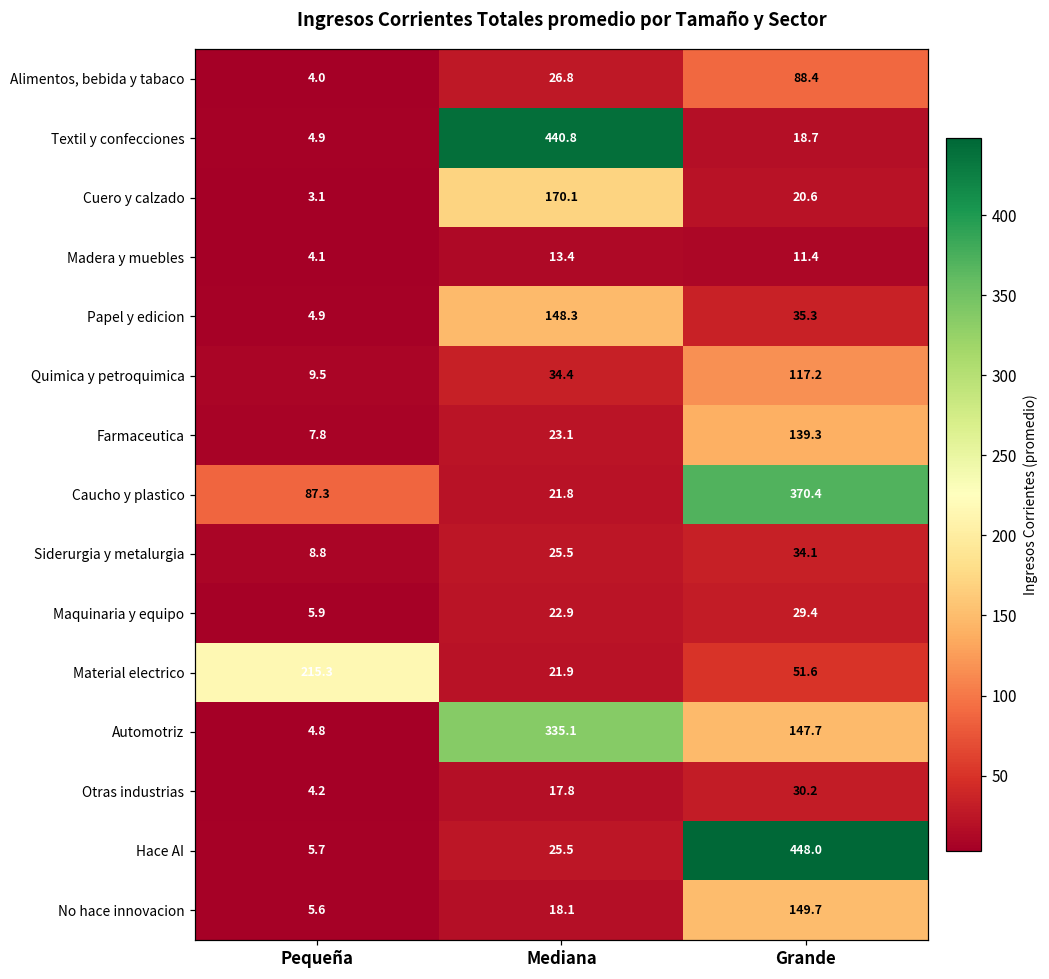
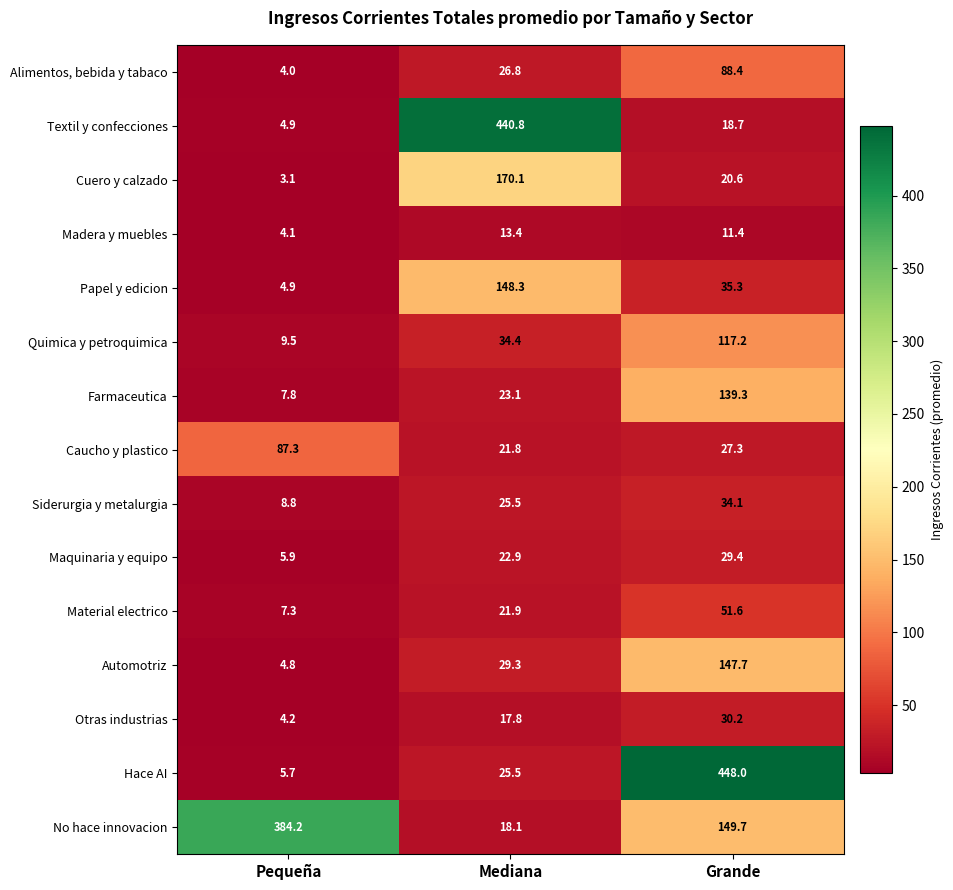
  {
    "Alimentos, bebida y tabaco": {
      "Pequeña": 4.0,
      "Mediana": 26.8,
      "Grande": 88.4
    },
    "Textil y confecciones": {
      "Pequeña": 4.9,
      "Mediana": 440.8,
      "Grande": 18.7
    },
    "Cuero y calzado": {
      "Pequeña": 3.1,
      "Mediana": 170.1,
      "Grande": 20.6
    },
    "Madera y muebles": {
      "Pequeña": 4.1,
      "Mediana": 13.4,
      "Grande": 11.4
    },
    "Papel y edicion": {
      "Pequeña": 4.9,
      "Mediana": 148.3,
      "Grande": 35.3
    },
    "Quimica y petroquimica": {
      "Pequeña": 9.5,
      "Mediana": 34.4,
      "Grande": 117.2
    },
    "Farmaceutica": {
      "Pequeña": 7.8,
      "Mediana": 23.1,
      "Grande": 139.3
    },
    "Caucho y plastico": {
      "Pequeña": 87.3,
      "Mediana": 21.8,
-     "Grande": 370.4
+     "Grande": 27.3
    },
    "Siderurgia y metalurgia": {
      "Pequeña": 8.8,
      "Mediana": 25.5,
      "Grande": 34.1
    },
    "Maquinaria y equipo": {
      "Pequeña": 5.9,
      "Mediana": 22.9,
      "Grande": 29.4
    },
    "Material electrico": {
-     "Pequeña": 215.3,
+     "Pequeña": 7.3,
      "Mediana": 21.9,
      "Grande": 51.6
    },
    "Automotriz": {
      "Pequeña": 4.8,
-     "Mediana": 335.1,
+     "Mediana": 29.3,
      "Grande": 147.7
    },
    "Otras industrias": {
      "Pequeña": 4.2,
      "Mediana": 17.8,
      "Grande": 30.2
    },
    "Hace AI": {
      "Pequeña": 5.7,
      "Mediana": 25.5,
      "Grande": 448.0
    },
    "No hace innovacion": {
-     "Pequeña": 5.6,
+     "Pequeña": 384.2,
      "Mediana": 18.1,
      "Grande": 149.7
    }
  }
